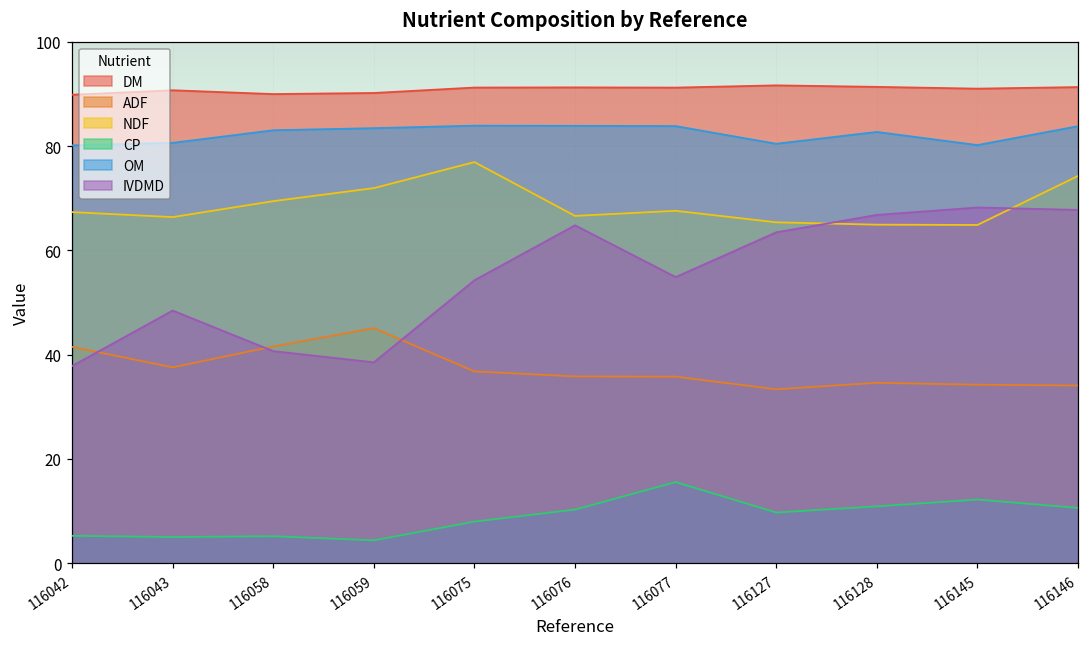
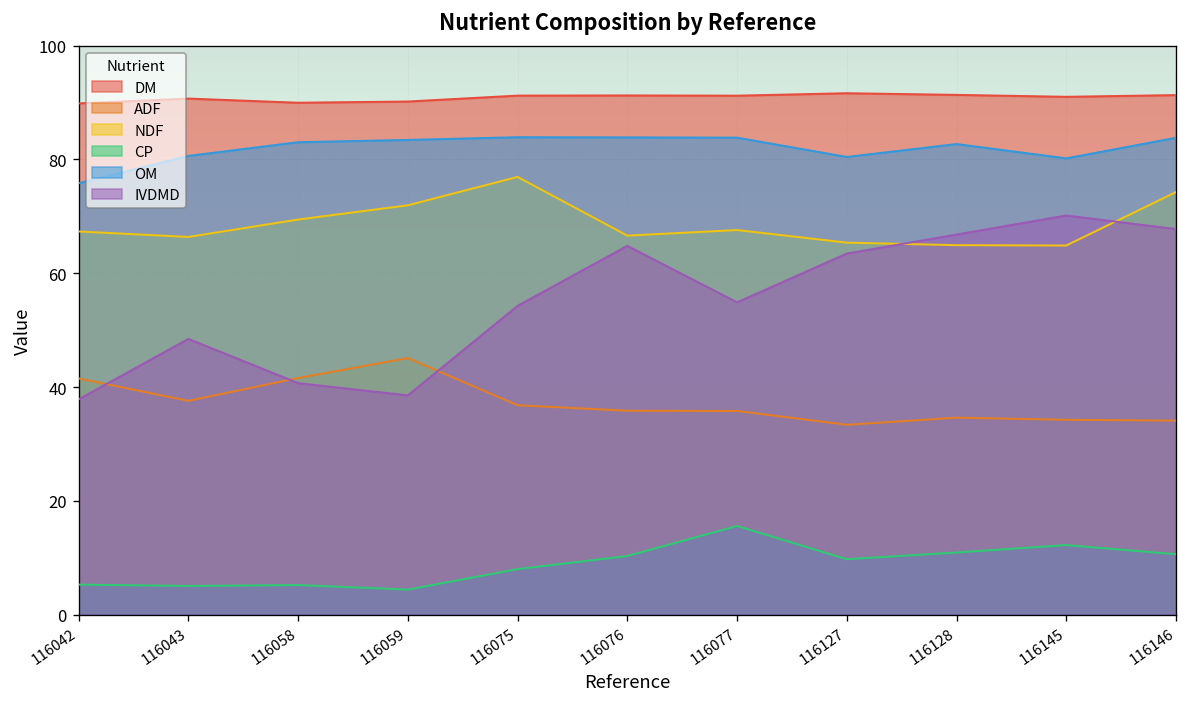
  {
    "NDF": {
      "116042": 67,
      "116043": 66,
      "116058": 69,
      "116059": 72,
      "116075": 77,
      "116076": 67,
      "116077": 68,
      "116127": 65,
      "116128": 65,
      "116145": 65,
      "116146": 74
    },
    "CP": {
      "116042": 5,
      "116043": 5,
      "116058": 5,
      "116059": 4,
      "116075": 8,
      "116076": 10,
      "116077": 16,
      "116127": 10,
      "116128": 11,
      "116145": 12,
      "116146": 11
    },
    "OM": {
-     "116042": 80,
+     "116042": 76,
      "116043": 81,
      "116058": 83,
      "116059": 83,
      "116075": 84,
      "116076": 84,
      "116077": 84,
      "116127": 80,
      "116128": 83,
      "116145": 80,
      "116146": 84
    },
    "IVDMD": {
      "116042": 38,
      "116043": 48,
      "116058": 41,
      "116059": 39,
      "116075": 54,
      "116076": 65,
      "116077": 55,
      "116127": 63,
      "116128": 67,
-     "116145": 68,
+     "116145": 70,
      "116146": 68
    }
  }
